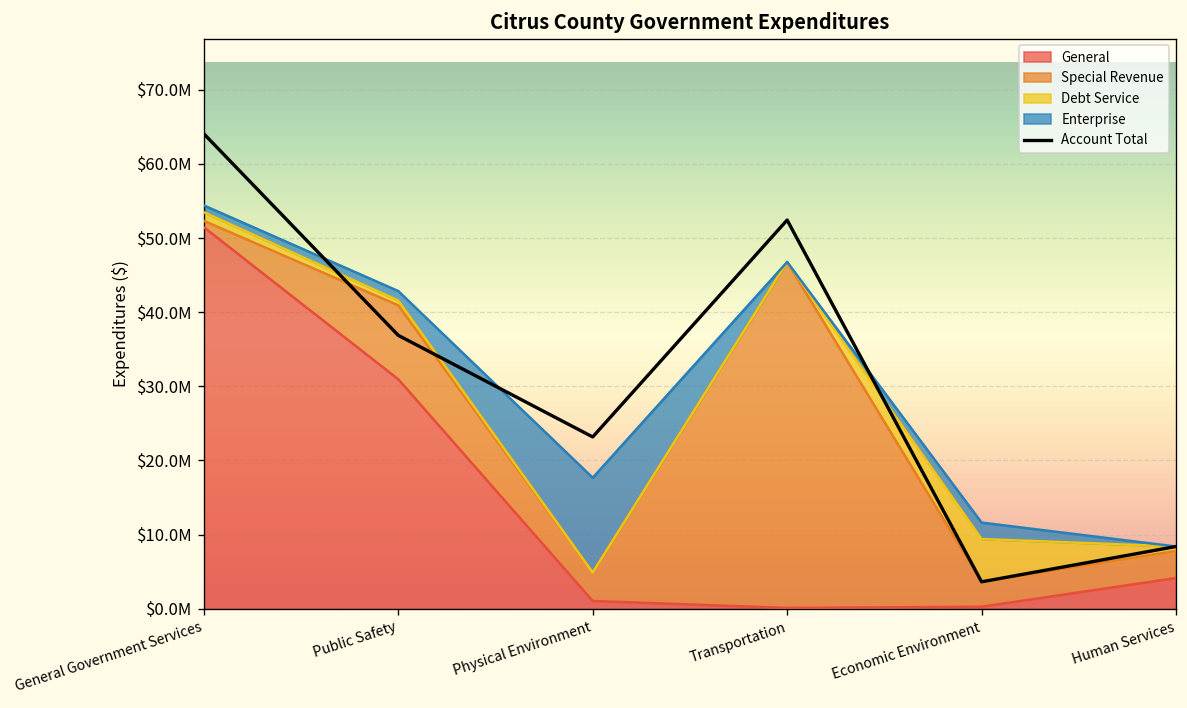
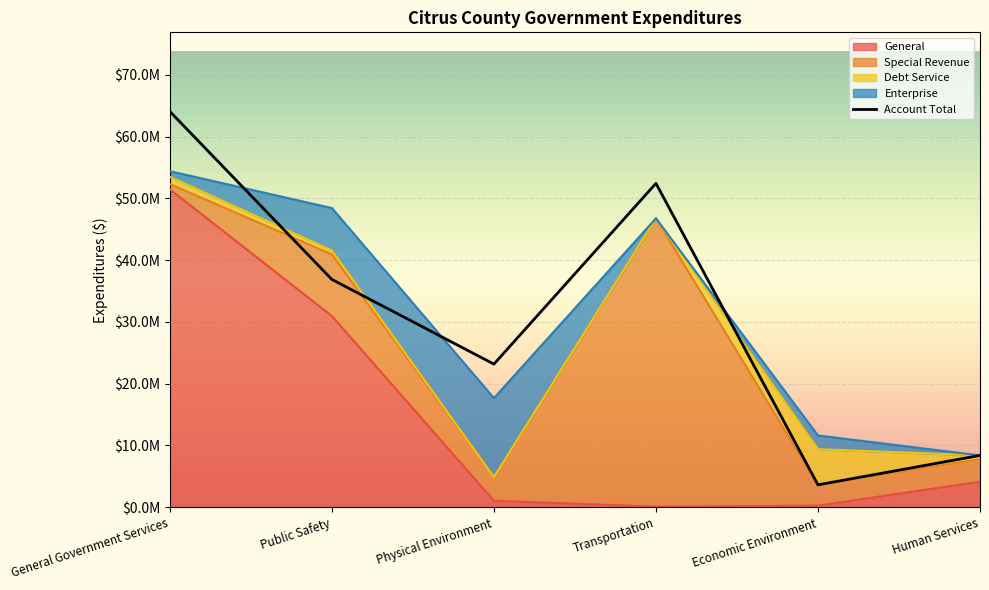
  {
    "Debt Service": {
      "General Government Services": "$1000000",
      "Public Safety": "$1000000",
      "Economic Environment": "$6000000"
    },
    "Enterprise": {
      "General Government Services": "$1000000",
-     "Public Safety": "$1000000",
+     "Public Safety": "$7000000",
      "Physical Environment": "$13000000",
      "Economic Environment": "$2000000"
    },
    "Account Total": {
      "General Government Services": "$64000000",
      "Public Safety": "$37000000",
      "Physical Environment": "$23000000",
      "Transportation": "$52000000"
    }
  }
